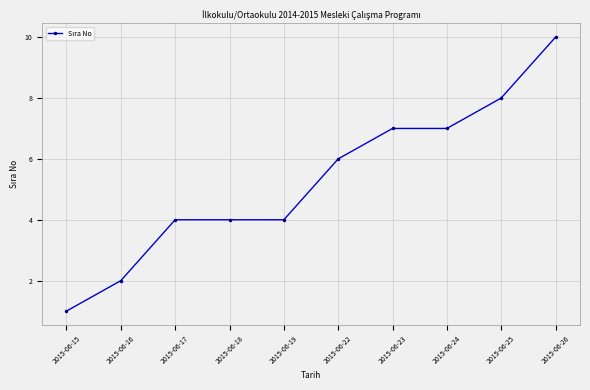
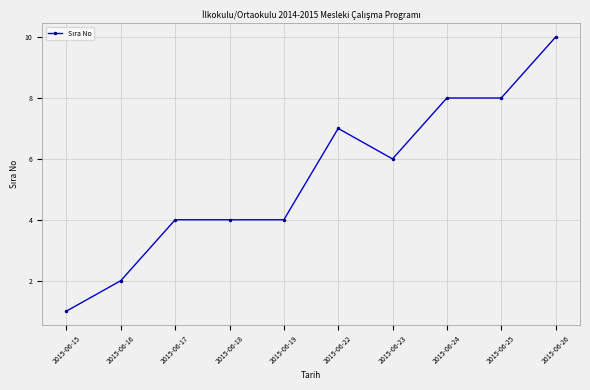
  {
    "2015-06-15": 1,
    "2015-06-16": 2,
    "2015-06-17": 4,
    "2015-06-18": 4,
    "2015-06-19": 4,
-   "2015-06-22": 6,
-   "2015-06-23": 7,
-   "2015-06-24": 7,
+   "2015-06-22": 7,
+   "2015-06-23": 6,
+   "2015-06-24": 8,
    "2015-06-25": 8,
    "2015-06-26": 10
  }
